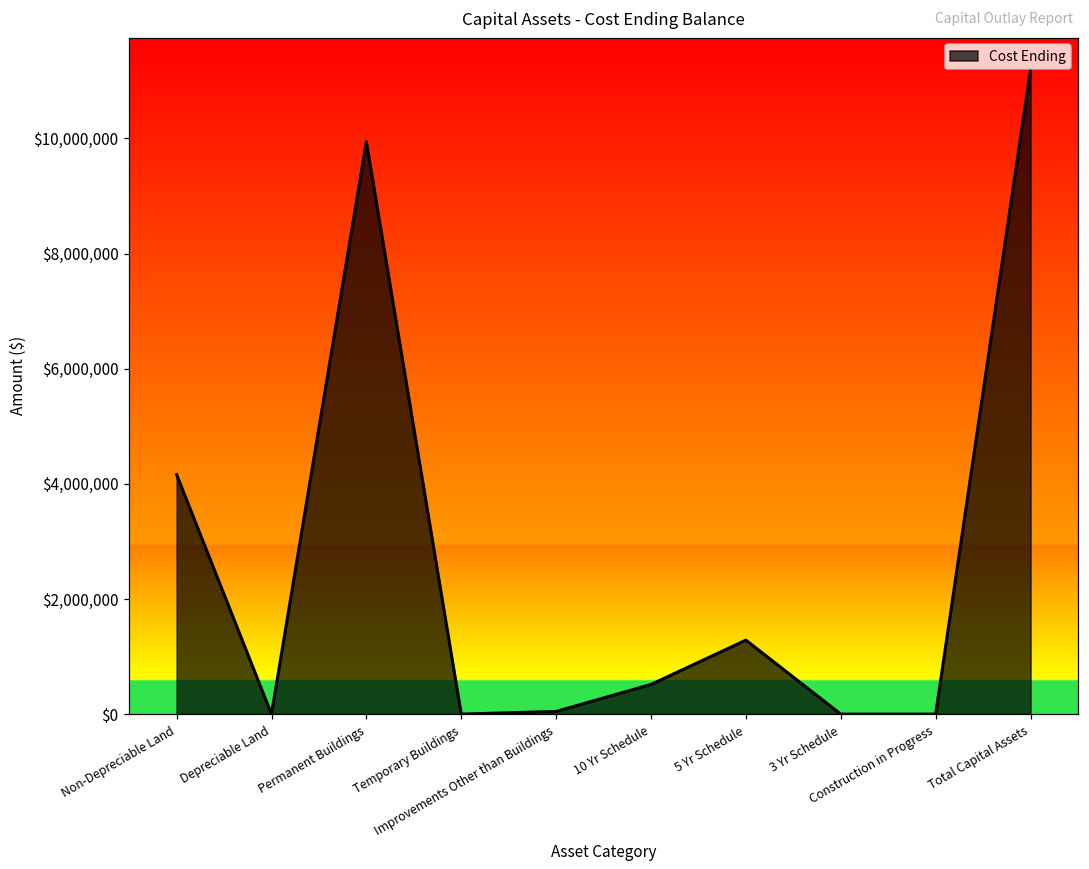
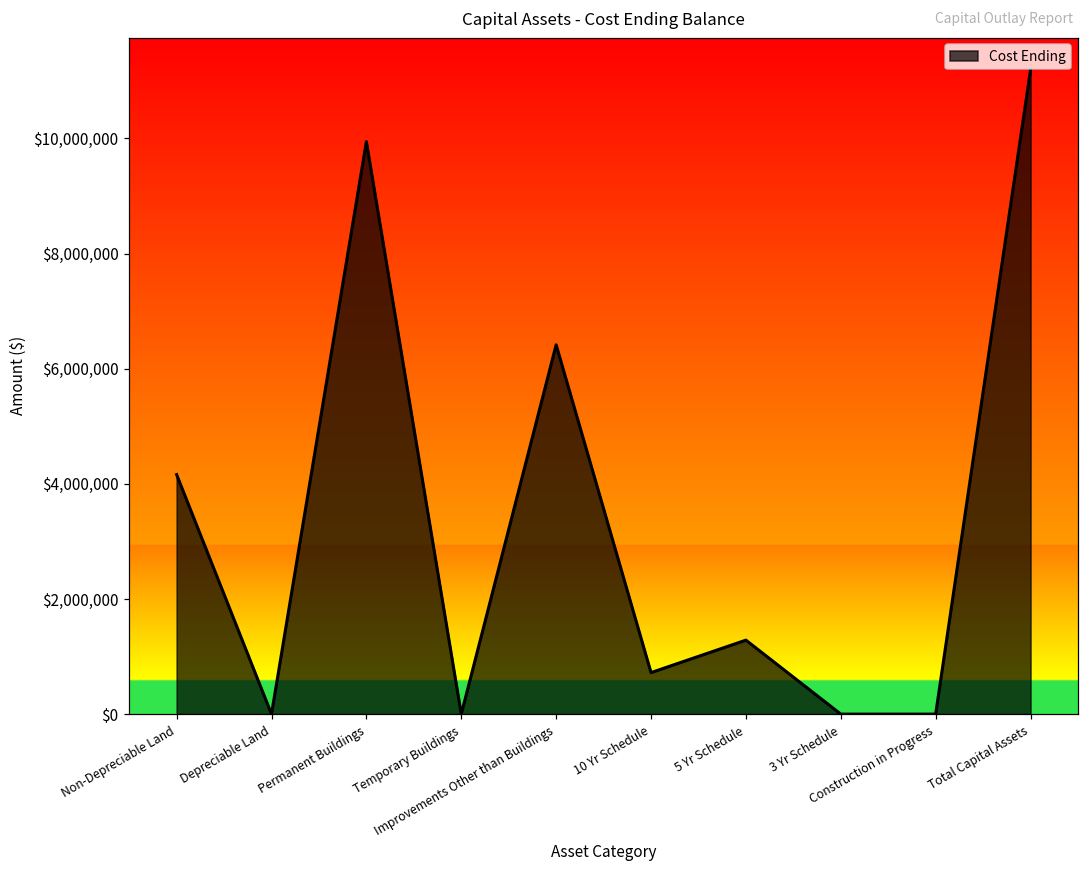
  {
    "Non-Depreciable Land": "$4,200,000",
    "Depreciable Land": "$0",
    "Permanent Buildings": "$9,900,000",
    "Temporary Buildings": "$0",
-   "Improvements Other than Buildings": "$0",
-   "10 Yr Schedule": "$500,000",
+   "Improvements Other than Buildings": "$6,400,000",
+   "10 Yr Schedule": "$700,000",
    "5 Yr Schedule": "$1,300,000",
    "3 Yr Schedule": "$0",
    "Construction in Progress": "$0"
  }
